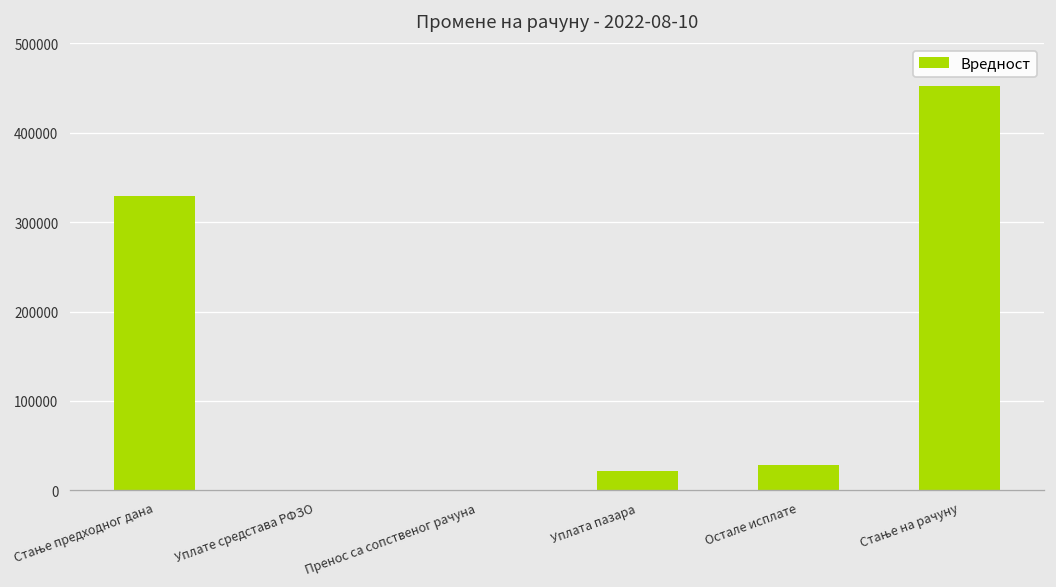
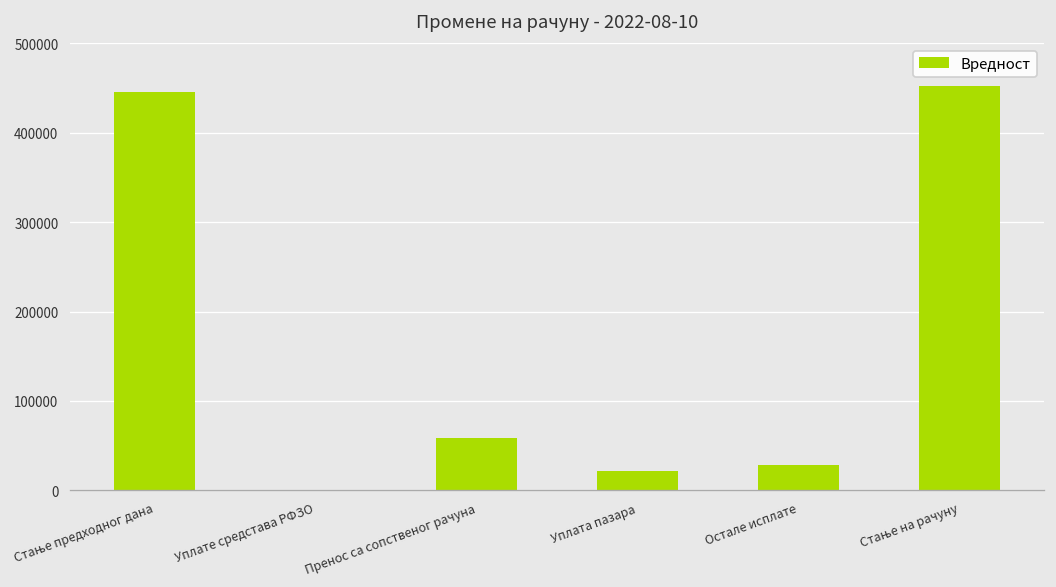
  {
-   "Стање предходног дана": 330000,
+   "Стање предходног дана": 450000,
    "Уплате средстава РФЗО": 0,
-   "Пренос са сопственог рачуна": 0,
+   "Пренос са сопственог рачуна": 60000,
    "Уплата пазара": 20000,
    "Остале исплате": 30000,
    "Стање на рачуну": 450000
  }
